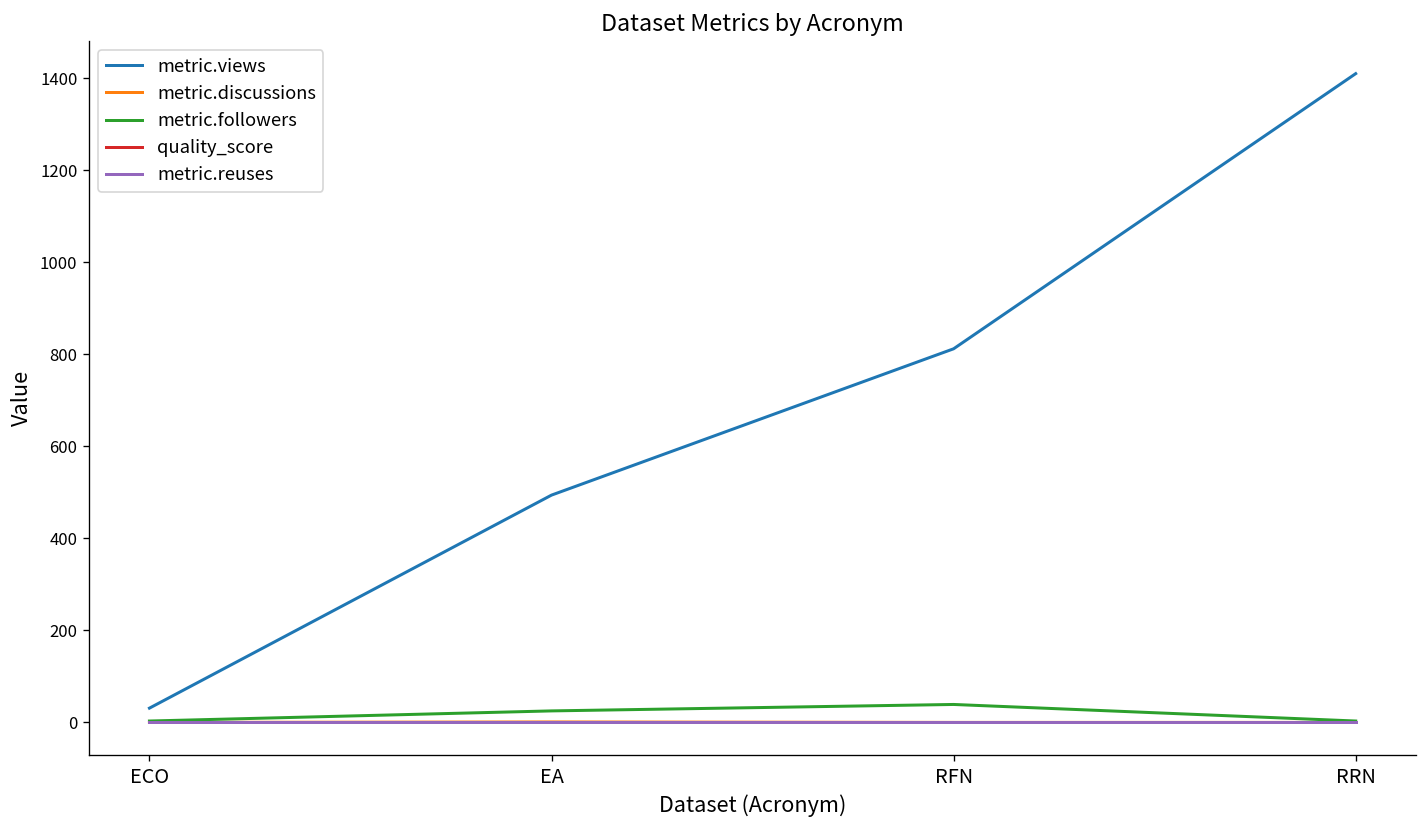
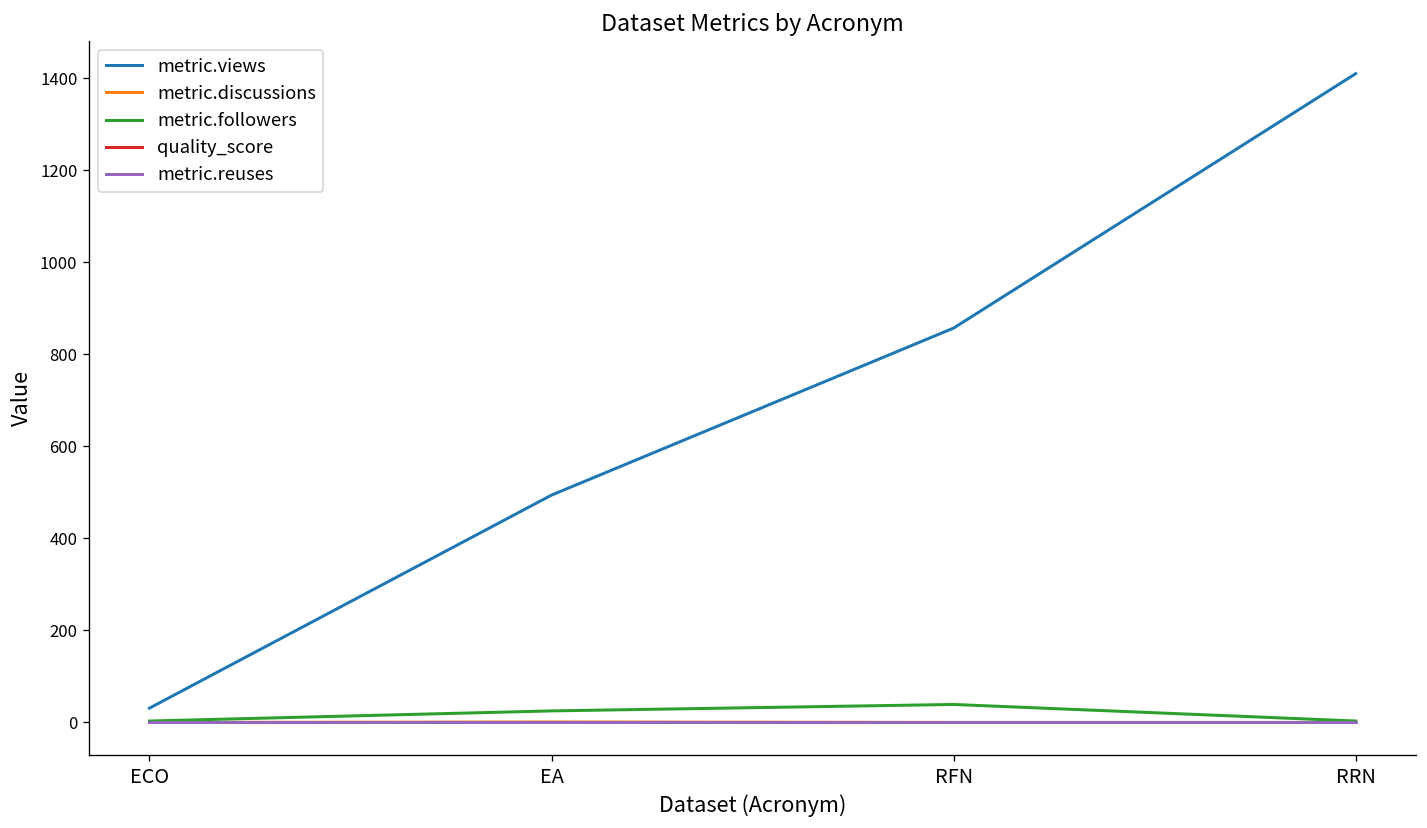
  {
    "metric.views": {
      "ECO": 30,
      "EA": 490,
-     "RFN": 810,
+     "RFN": 860,
      "RRN": 1410
    },
    "metric.reuses": {
      "EA": 0,
      "RFN": 0
    },
    "metric.followers": {
      "EA": 30,
      "RFN": 40
    }
  }
